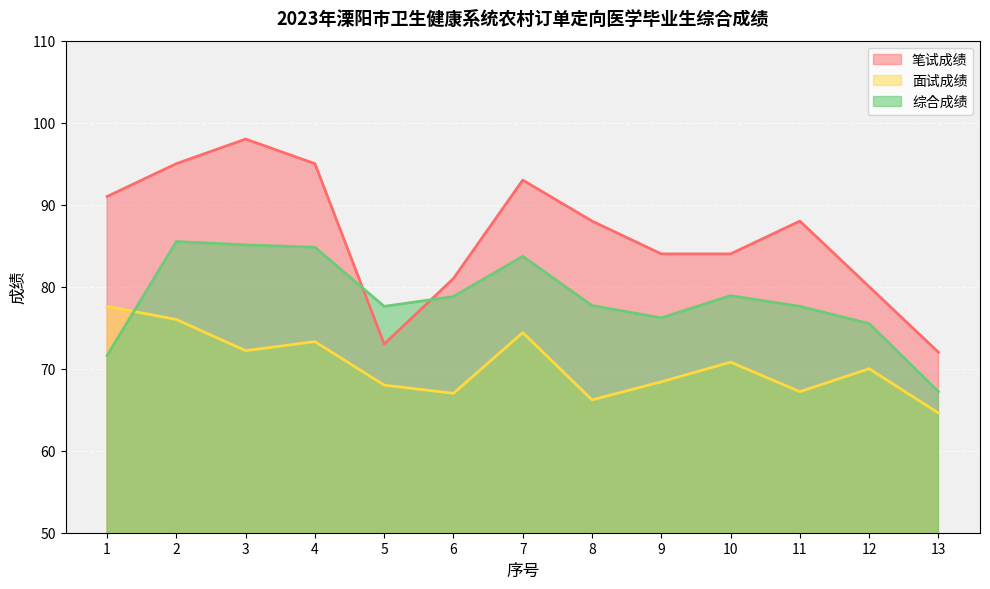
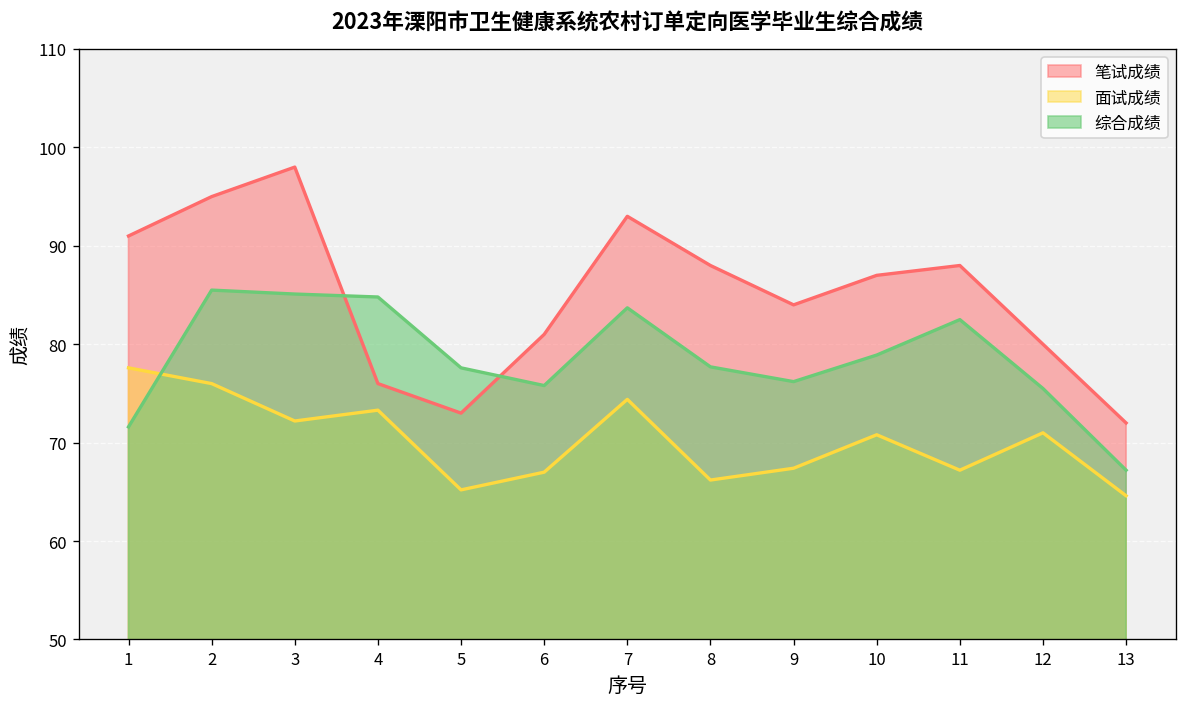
  {
    "笔试成绩": {
      "1": 91,
      "2": 95,
      "3": 98,
-     "4": 95,
+     "4": 76,
      "5": 73,
      "6": 81,
      "7": 93,
      "8": 88,
      "9": 84,
-     "10": 84,
+     "10": 87,
      "11": 88,
      "12": 80,
      "13": 72
    },
    "面试成绩": {
      "1": 78,
      "2": 76,
      "3": 72,
      "4": 73,
-     "5": 68,
+     "5": 65,
      "6": 67,
      "7": 74,
      "8": 66,
-     "9": 68,
+     "9": 67,
      "10": 71,
      "11": 67,
-     "12": 70,
+     "12": 71,
      "13": 65
    },
    "综合成绩": {
      "1": 72,
      "2": 86,
      "3": 85,
      "4": 85,
      "5": 78,
-     "6": 79,
+     "6": 76,
      "7": 84,
      "8": 78,
      "9": 76,
      "10": 79,
-     "11": 78,
+     "11": 83,
      "12": 76,
      "13": 67
    }
  }
